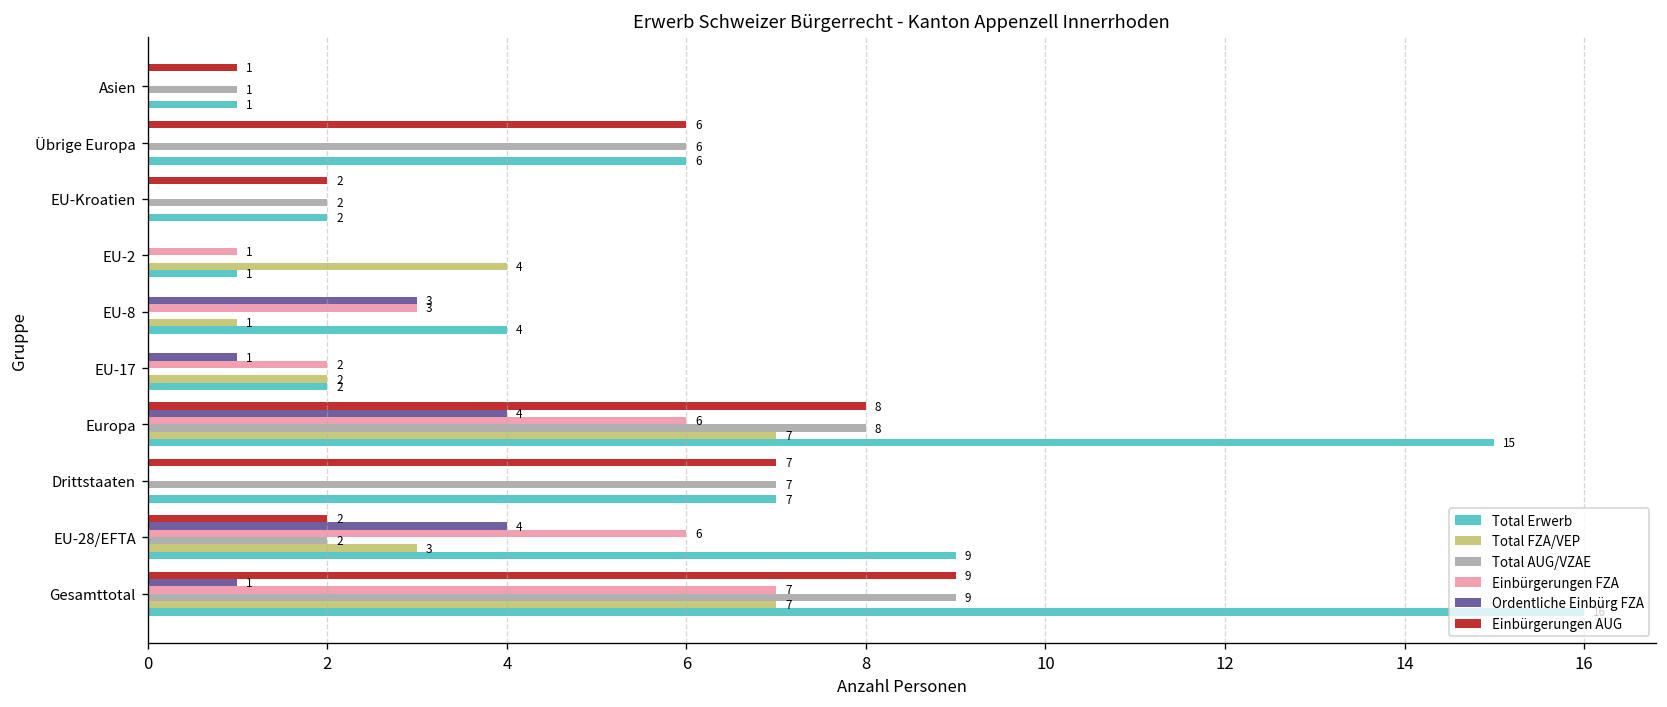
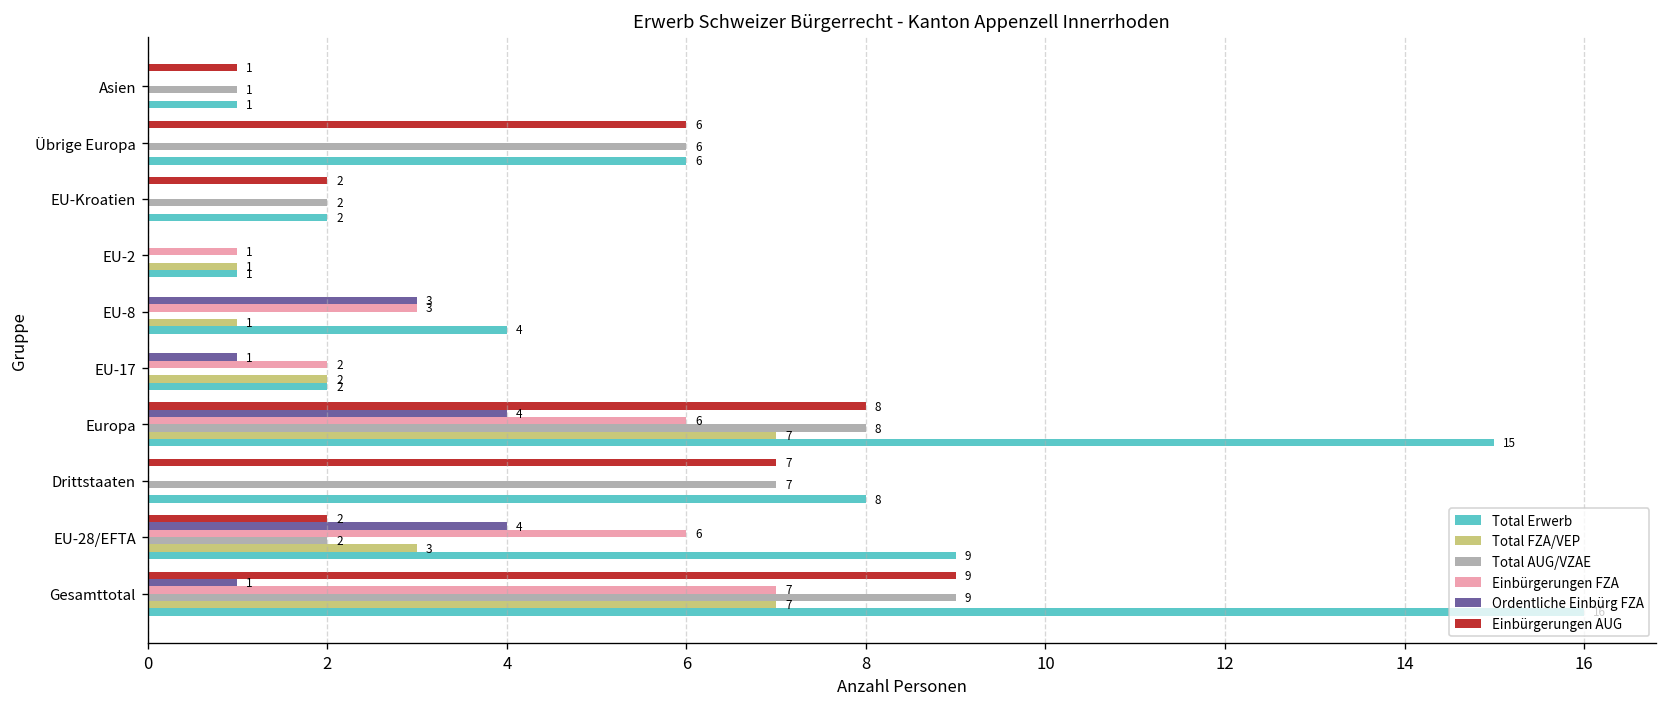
  {
    "Total Erwerb": {
      "Asien": 1,
      "Übrige Europa": 6,
      "EU-Kroatien": 2,
      "EU-2": 1,
      "EU-8": 4,
      "Europa": 15,
-     "Drittstaaten": 7,
+     "Drittstaaten": 8,
      "EU-28/EFTA": 9
    },
    "Total FZA/VEP": {
-     "EU-2": 4,
+     "EU-2": 1,
      "EU-8": 1,
      "Europa": 7,
      "EU-28/EFTA": 3,
      "Gesamttotal": 7
    },
    "Total AUG/VZAE": {
      "Asien": 1,
      "Übrige Europa": 6,
      "EU-Kroatien": 2,
      "Europa": 8,
      "Drittstaaten": 7,
      "EU-28/EFTA": 2,
      "Gesamttotal": 9
    },
    "Einbürgerungen FZA": {
      "EU-2": 1,
      "EU-17": 2,
      "Europa": 6,
      "EU-28/EFTA": 6,
      "Gesamttotal": 7
    },
    "Ordentliche Einbürg FZA": {
      "EU-17": 1,
      "Europa": 4,
      "EU-28/EFTA": 4,
      "Gesamttotal": 1
    },
    "Einbürgerungen AUG": {
      "Asien": 1,
      "Übrige Europa": 6,
      "EU-Kroatien": 2,
      "Europa": 8,
      "Drittstaaten": 7,
      "EU-28/EFTA": 2,
      "Gesamttotal": 9
    }
  }
